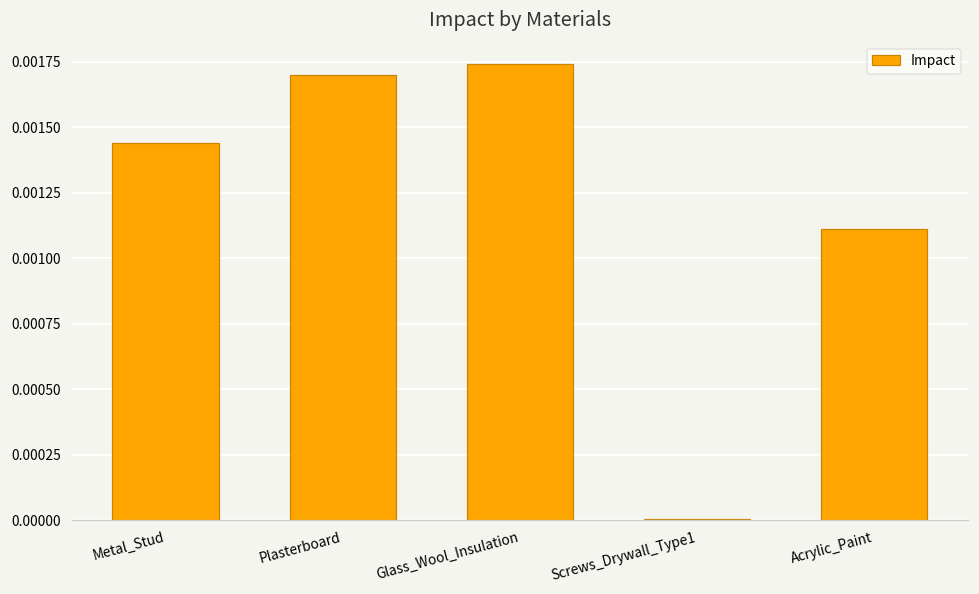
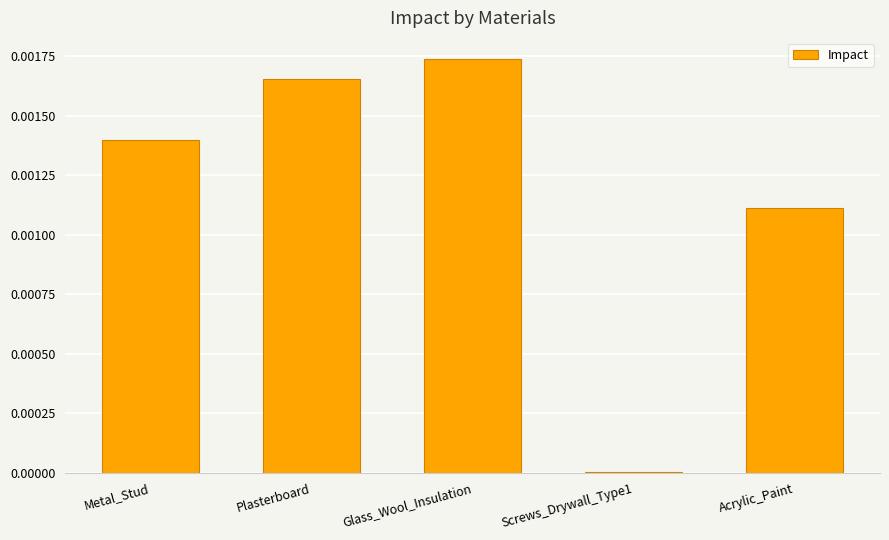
  {
-   "Metal_Stud": 0.00144,
-   "Plasterboard": 0.00170,
+   "Metal_Stud": 0.00140,
+   "Plasterboard": 0.00166,
    "Glass_Wool_Insulation": 0.00174,
    "Acrylic_Paint": 0.00111
  }
